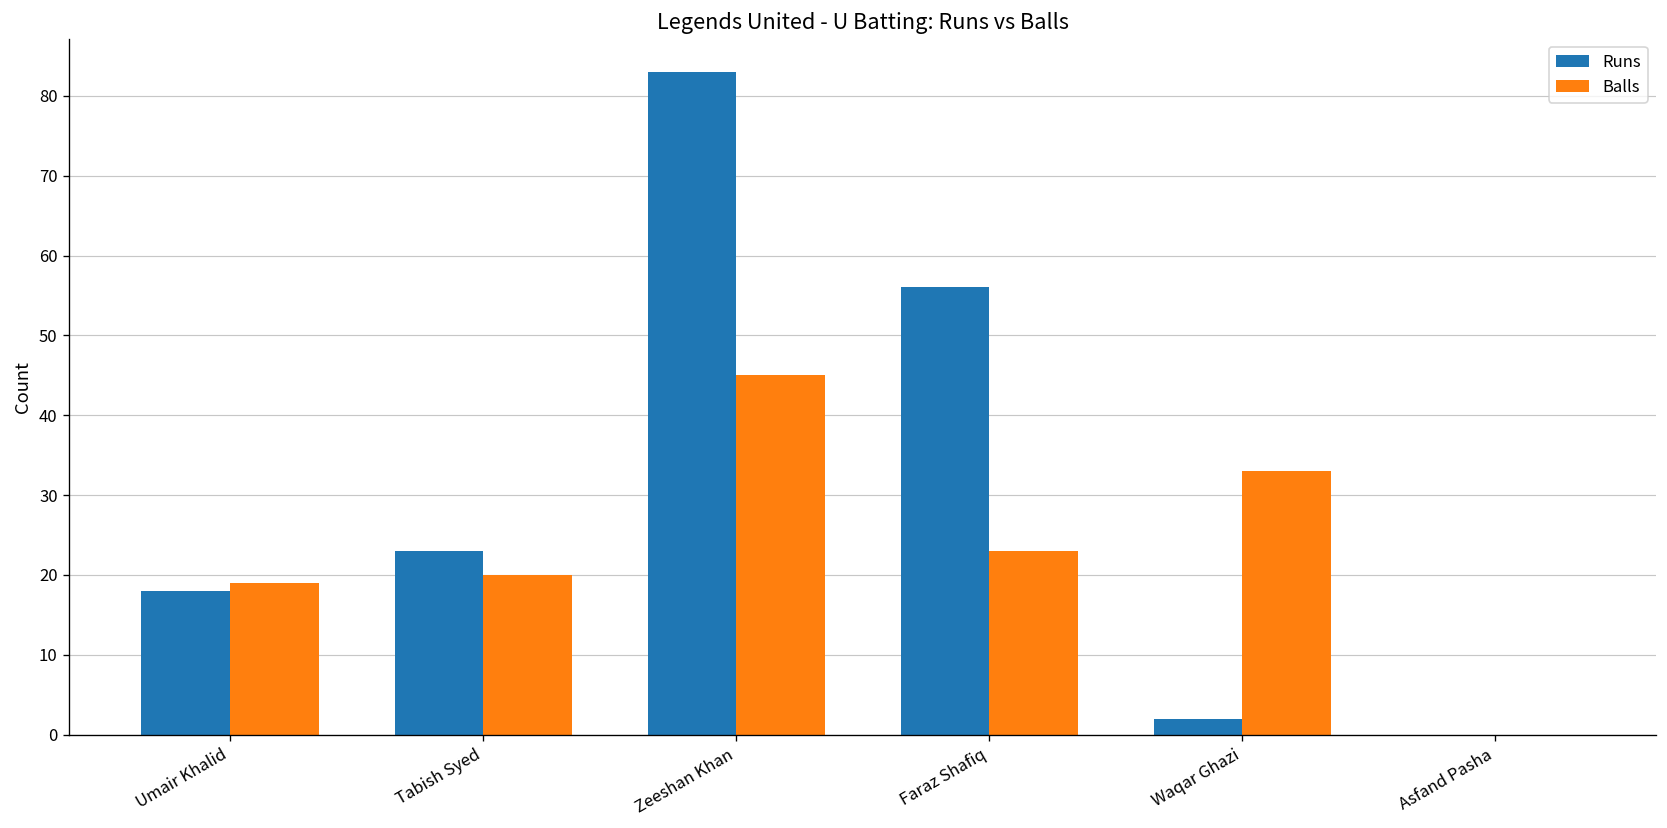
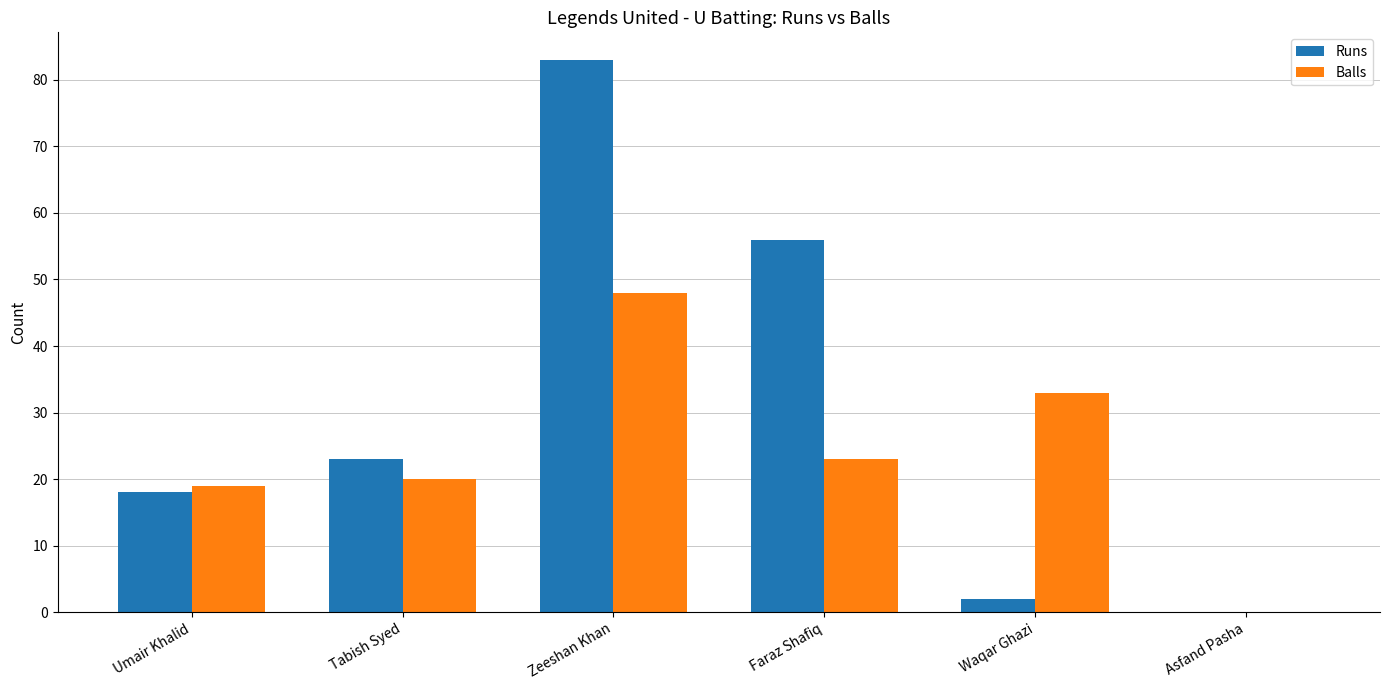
  {
    "Runs": {
      "Umair Khalid": 18,
      "Tabish Syed": 23,
      "Zeeshan Khan": 83,
      "Faraz Shafiq": 56,
      "Waqar Ghazi": 2,
      "Asfand Pasha": 0
    },
    "Balls": {
      "Umair Khalid": 19,
      "Tabish Syed": 20,
-     "Zeeshan Khan": 45,
+     "Zeeshan Khan": 48,
      "Faraz Shafiq": 23,
      "Waqar Ghazi": 33,
      "Asfand Pasha": 0
    }
  }
